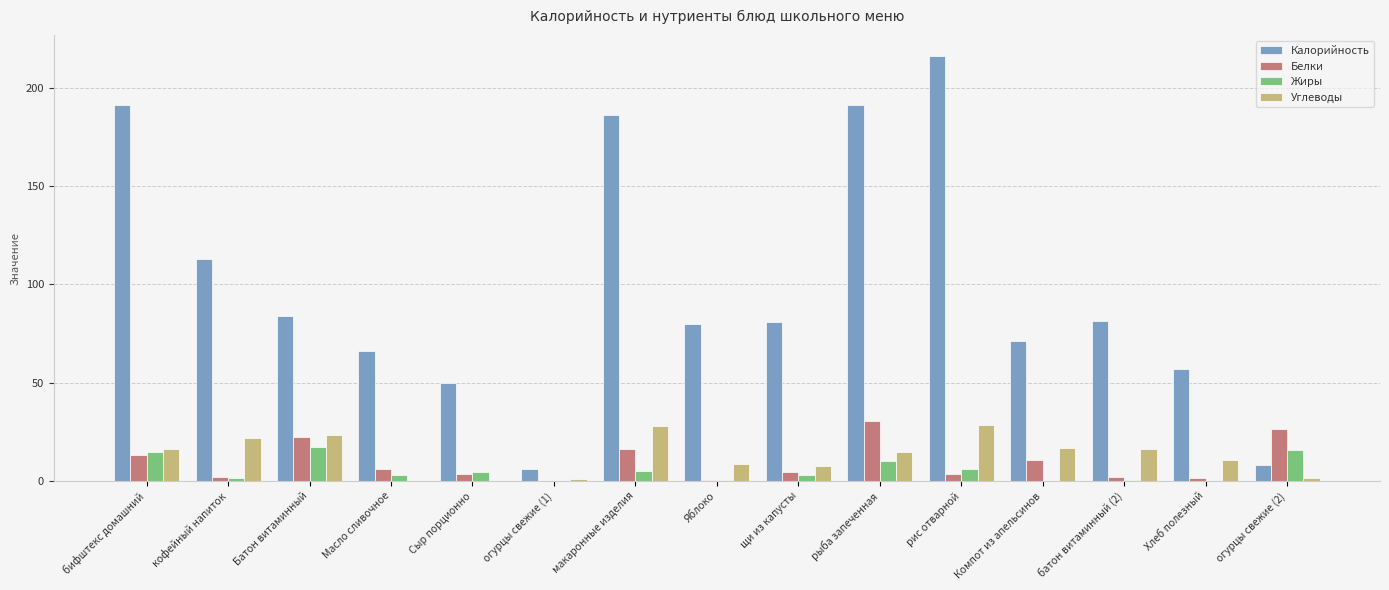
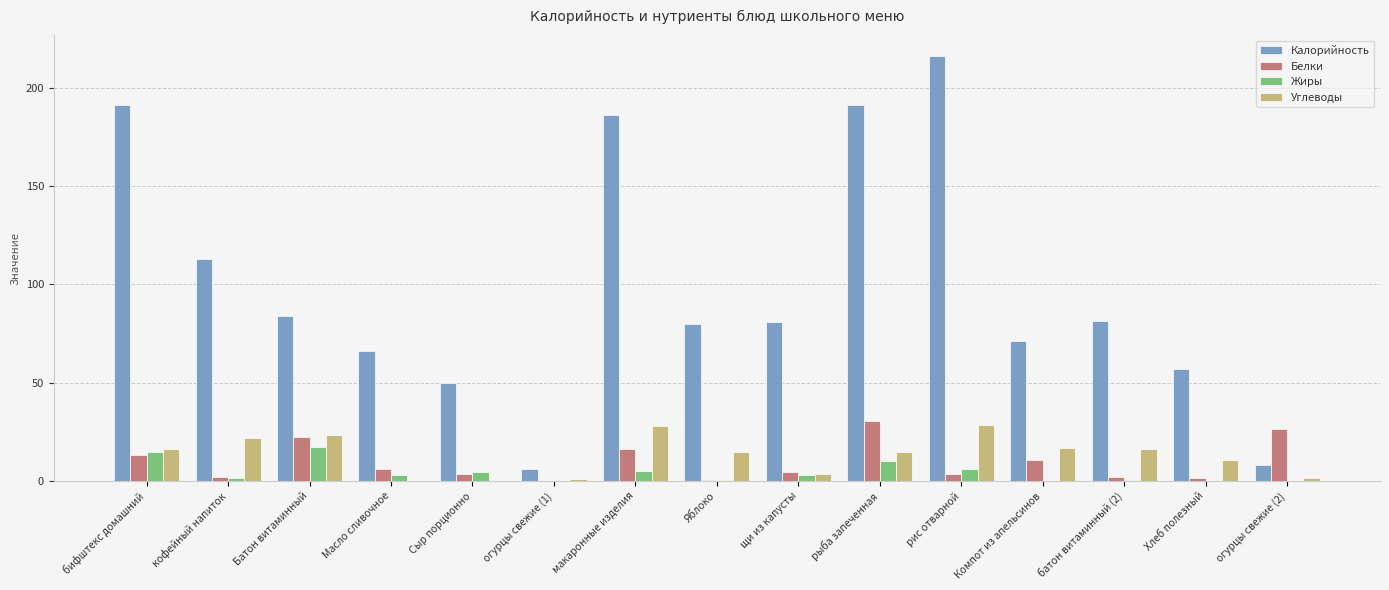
  {
    "Калорийность": {
      "бифштекс домашний": 191,
      "кофейный напиток": 113,
      "Батон витаминный": 84,
      "Масло сливочное": 66,
      "Сыр порционно": 50,
      "огурцы свежие (1)": 6,
      "макаронные изделия": 186,
      "Яблоко": 80,
      "щи из капусты": 81,
      "рыба запеченная": 191,
      "рис отварной": 216,
      "Компот из апельсинов": 71,
      "батон витаминный (2)": 81,
      "Хлеб полезный": 57,
      "огурцы свежие (2)": 8
    },
    "Белки": {
      "бифштекс домашний": 13,
      "кофейный напиток": 2,
      "Батон витаминный": 22,
      "Масло сливочное": 6,
      "Сыр порционно": 4,
      "макаронные изделия": 17,
      "щи из капусты": 5,
      "рыба запеченная": 30,
      "рис отварной": 4,
      "Компот из апельсинов": 11,
      "батон витаминный (2)": 2,
      "Хлеб полезный": 2,
      "огурцы свежие (2)": 27
    },
    "Жиры": {
      "бифштекс домашний": 15,
      "кофейный напиток": 2,
      "Батон витаминный": 17,
      "Масло сливочное": 3,
      "Сыр порционно": 4,
      "макаронные изделия": 5,
      "щи из капусты": 3,
      "рыба запеченная": 10,
      "рис отварной": 6,
-     "огурцы свежие (2)": 16
+     "огурцы свежие (2)": 0
    },
    "Углеводы": {
      "бифштекс домашний": 16,
      "кофейный напиток": 22,
      "Батон витаминный": 24,
      "Сыр порционно": 0,
      "макаронные изделия": 28,
-     "Яблоко": 9,
-     "щи из капусты": 8,
+     "Яблоко": 15,
+     "щи из капусты": 3,
      "рыба запеченная": 15,
      "рис отварной": 29,
      "Компот из апельсинов": 17,
      "батон витаминный (2)": 17,
      "Хлеб полезный": 11,
      "огурцы свежие (2)": 1
    }
  }
